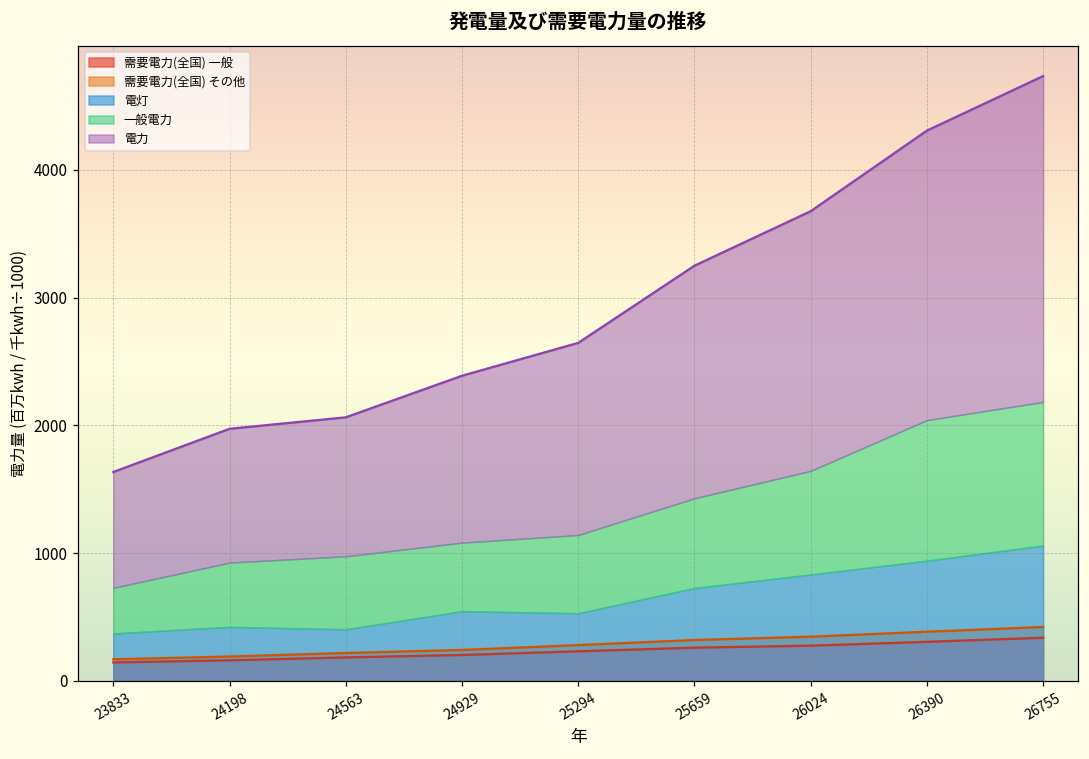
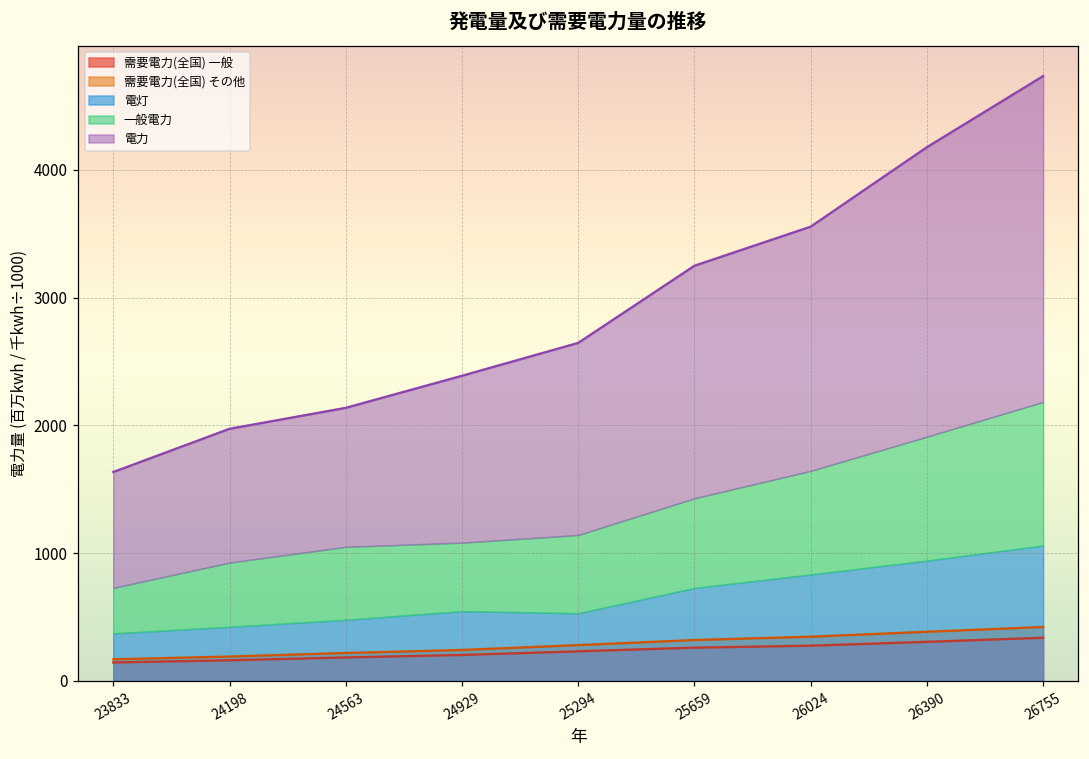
  {
    "電灯": {
      "23833": 370,
      "24198": 420,
-     "24563": 400,
+     "24563": 480,
      "24929": 550,
      "25294": 530,
      "25659": 730,
      "26024": 830,
      "26390": 940,
      "26755": 1060
    },
    "一般電力": {
      "23833": 360,
      "24198": 500,
      "24563": 570,
      "24929": 540,
      "25294": 610,
      "25659": 700,
      "26024": 810,
-     "26390": 1100,
+     "26390": 970,
      "26755": 1120
    },
    "電力": {
      "23833": 910,
      "24198": 1050,
      "24563": 1090,
      "24929": 1310,
      "25294": 1500,
      "25659": 1820,
-     "26024": 2030,
+     "26024": 1910,
      "26390": 2270,
      "26755": 2550
    }
  }
